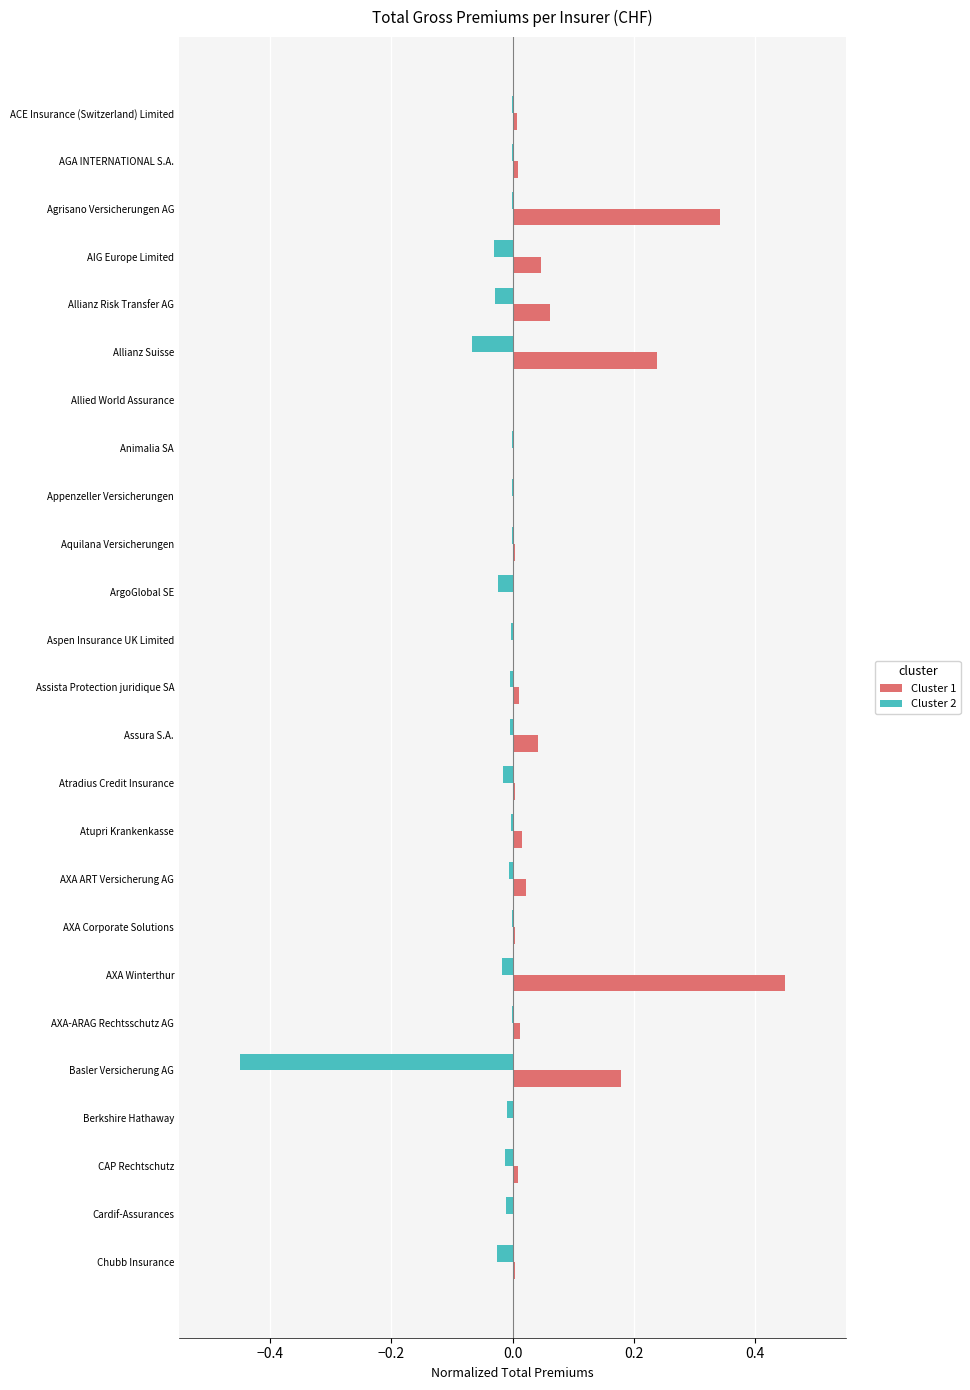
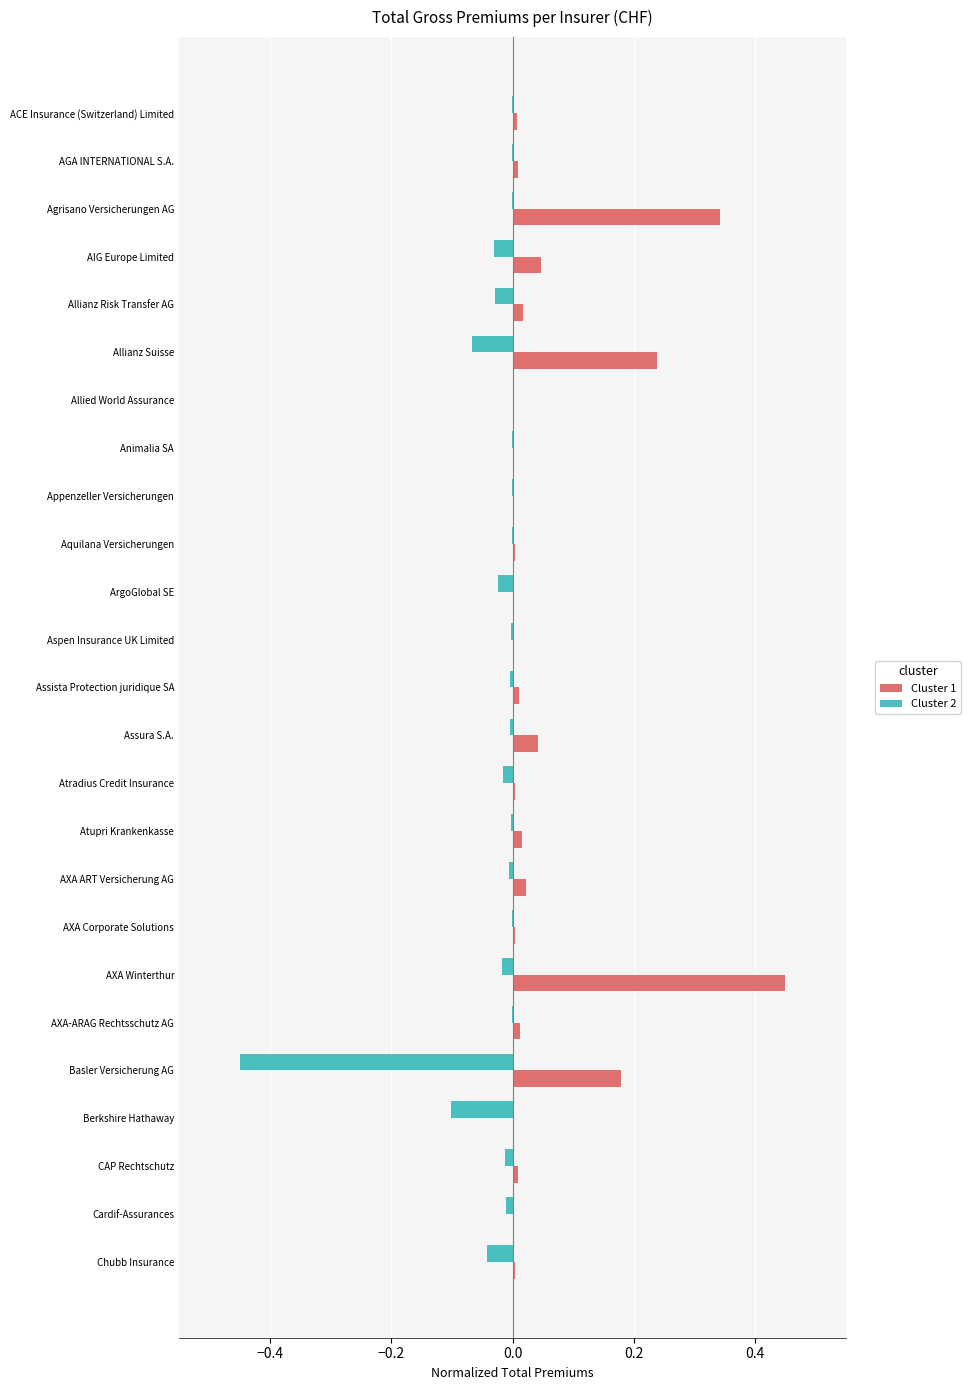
  {
    "Cluster 1": {
      "ACE Insurance (Switzerland) Limited": 0.01,
      "AGA INTERNATIONAL S.A.": 0.01,
      "Agrisano Versicherungen AG": 0.34,
      "AIG Europe Limited": 0.05,
-     "Allianz Risk Transfer AG": 0.06,
+     "Allianz Risk Transfer AG": 0.02,
      "Allianz Suisse": 0.24,
      "Aquilana Versicherungen": 0.00,
      "Assista Protection juridique SA": 0.01,
      "Assura S.A.": 0.04,
      "Atupri Krankenkasse": 0.02,
      "AXA ART Versicherung AG": 0.02,
      "AXA Corporate Solutions": 0.00,
      "AXA Winterthur": 0.45,
      "AXA-ARAG Rechtsschutz AG": 0.01,
      "Basler Versicherung AG": 0.18,
      "CAP Rechtschutz": 0.01
    },
    "Cluster 2": {
      "AIG Europe Limited": -0.03,
      "Allianz Risk Transfer AG": -0.03,
      "Allianz Suisse": -0.07,
      "ArgoGlobal SE": -0.02,
      "Assura S.A.": 0.00,
      "Atradius Credit Insurance": -0.02,
      "AXA ART Versicherung AG": -0.01,
      "AXA Winterthur": -0.02,
      "Basler Versicherung AG": -0.45,
-     "Berkshire Hathaway": -0.01,
+     "Berkshire Hathaway": -0.10,
      "CAP Rechtschutz": -0.01,
      "Cardif-Assurances": -0.01,
-     "Chubb Insurance": -0.03
+     "Chubb Insurance": -0.04
    }
  }
